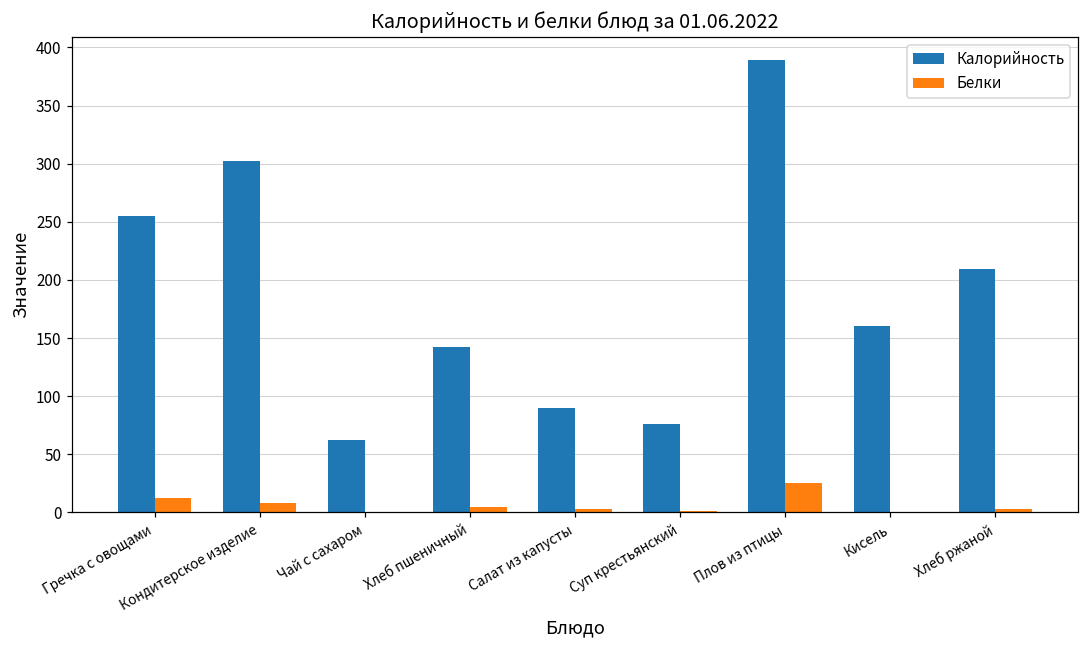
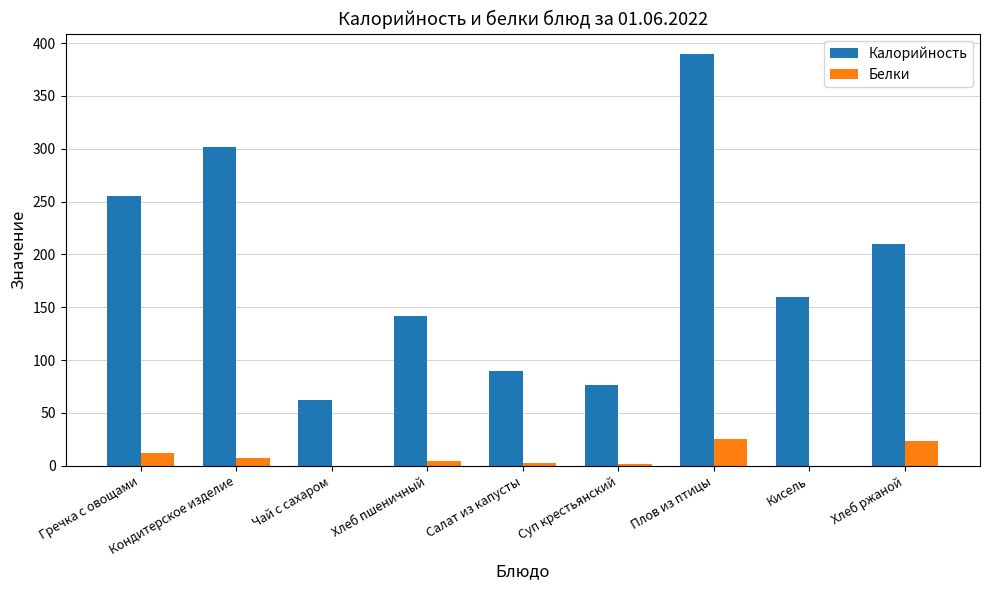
  {
    "Калорийность": {
      "Гречка с овощами": 255,
      "Кондитерское изделие": 302,
      "Чай с сахаром": 62,
      "Хлеб пшеничный": 142,
      "Салат из капусты": 90,
      "Суп крестьянский": 76,
      "Плов из птицы": 390,
      "Кисель": 160,
      "Хлеб ржаной": 210
    },
    "Белки": {
      "Гречка с овощами": 13,
      "Кондитерское изделие": 8,
      "Хлеб пшеничный": 5,
      "Салат из капусты": 3,
      "Плов из птицы": 25,
-     "Хлеб ржаной": 3
+     "Хлеб ржаной": 23
    }
  }
